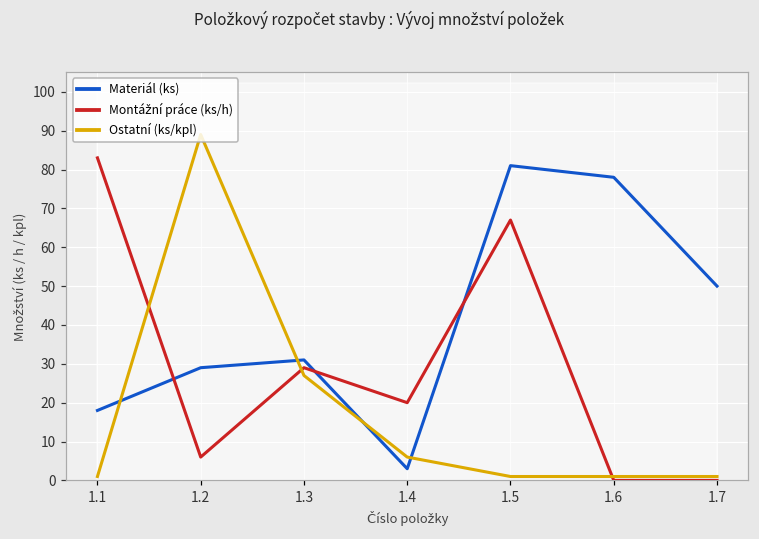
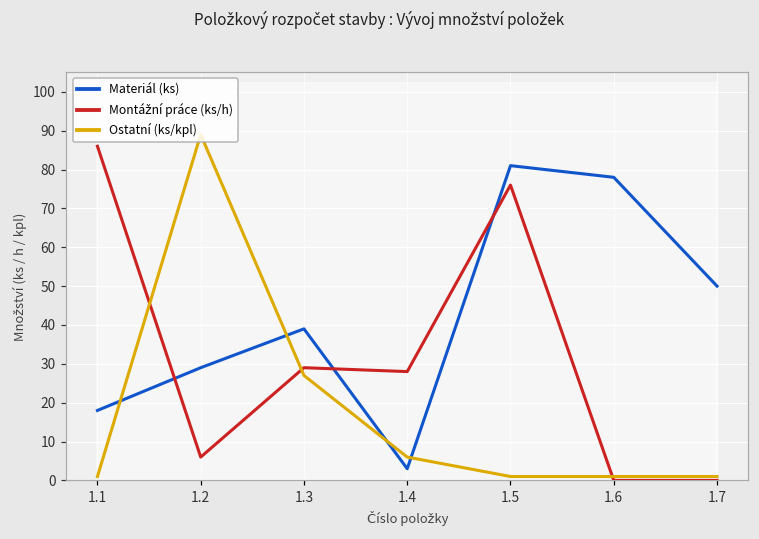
  {
    "Materiál (ks)": {
      "1.1": 18,
      "1.2": 29,
-     "1.3": 31,
+     "1.3": 39,
      "1.4": 3,
      "1.5": 81,
      "1.6": 78,
      "1.7": 50
    },
    "Montážní práce (ks/h)": {
-     "1.1": 83,
+     "1.1": 86,
      "1.2": 6,
      "1.3": 29,
-     "1.4": 20,
-     "1.5": 67,
+     "1.4": 28,
+     "1.5": 76,
      "1.6": 0,
      "1.7": 0
    },
    "Ostatní (ks/kpl)": {
      "1.1": 1,
      "1.3": 27,
      "1.4": 6,
      "1.5": 1,
      "1.6": 1,
      "1.7": 1
    }
  }
